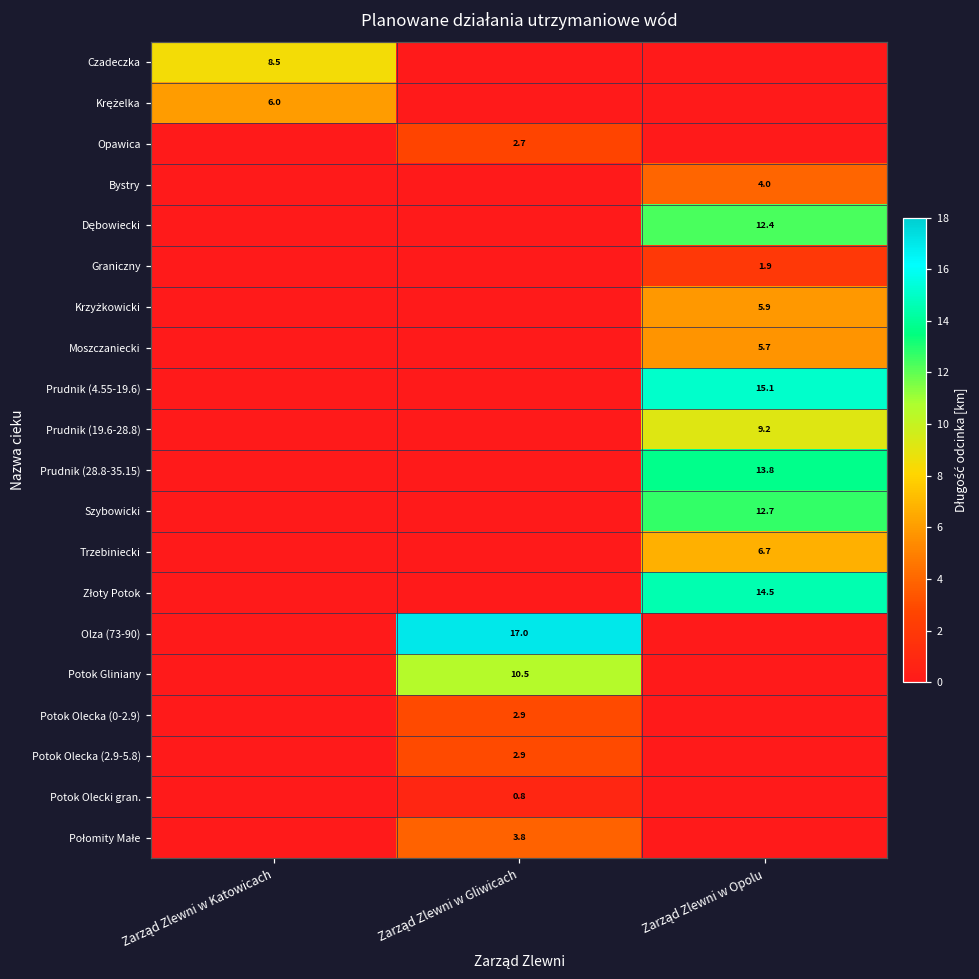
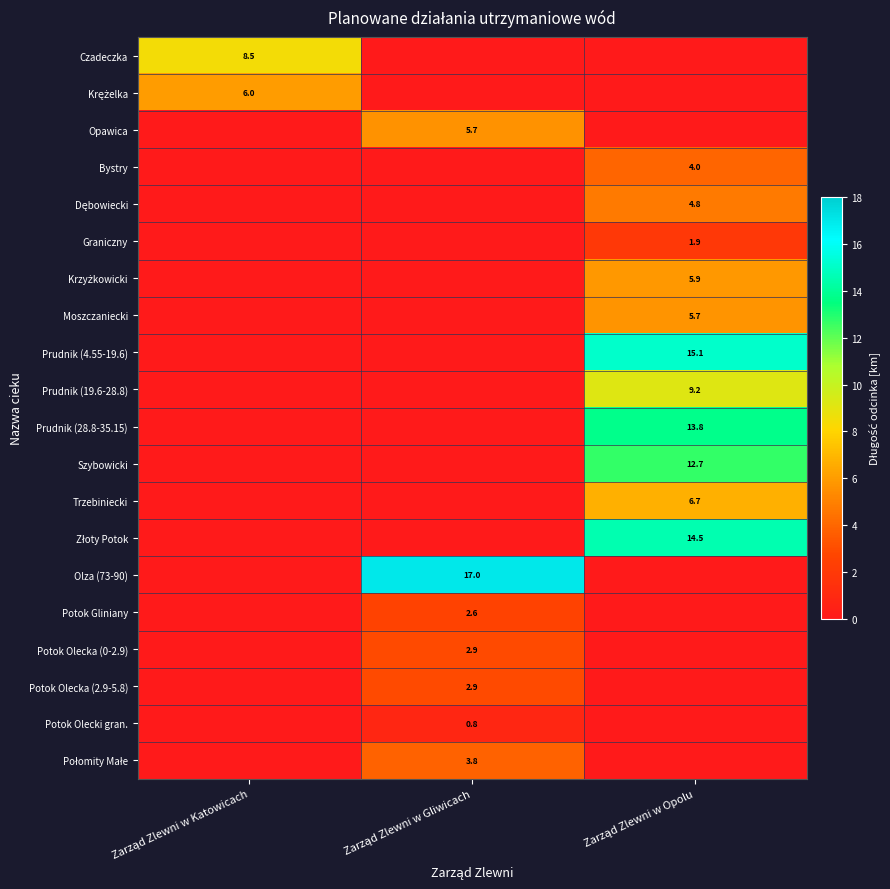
  {
    "Czadeczka": {
      "Zarząd Zlewni w Katowicach": 8.5
    },
    "Krężelka": {
      "Zarząd Zlewni w Katowicach": 6.0
    },
    "Opawica": {
-     "Zarząd Zlewni w Gliwicach": 2.7
+     "Zarząd Zlewni w Gliwicach": 5.7
    },
    "Bystry": {
      "Zarząd Zlewni w Opolu": 4.0
    },
    "Dębowiecki": {
-     "Zarząd Zlewni w Opolu": 12.4
+     "Zarząd Zlewni w Opolu": 4.8
    },
    "Graniczny": {
      "Zarząd Zlewni w Opolu": 1.9
    },
    "Krzyżkowicki": {
      "Zarząd Zlewni w Opolu": 5.9
    },
    "Moszczaniecki": {
      "Zarząd Zlewni w Opolu": 5.7
    },
    "Prudnik (4.55-19.6)": {
      "Zarząd Zlewni w Opolu": 15.1
    },
    "Prudnik (19.6-28.8)": {
      "Zarząd Zlewni w Opolu": 9.2
    },
    "Prudnik (28.8-35.15)": {
      "Zarząd Zlewni w Opolu": 13.8
    },
    "Szybowicki": {
      "Zarząd Zlewni w Opolu": 12.7
    },
    "Trzebiniecki": {
      "Zarząd Zlewni w Opolu": 6.7
    },
    "Złoty Potok": {
      "Zarząd Zlewni w Opolu": 14.5
    },
    "Olza (73-90)": {
      "Zarząd Zlewni w Gliwicach": 17.0
    },
    "Potok Gliniany": {
-     "Zarząd Zlewni w Gliwicach": 10.5
+     "Zarząd Zlewni w Gliwicach": 2.6
    },
    "Potok Olecka (0-2.9)": {
      "Zarząd Zlewni w Gliwicach": 2.9
    },
    "Potok Olecka (2.9-5.8)": {
      "Zarząd Zlewni w Gliwicach": 2.9
    },
    "Potok Olecki gran.": {
      "Zarząd Zlewni w Gliwicach": 0.8
    },
    "Połomity Małe": {
      "Zarząd Zlewni w Gliwicach": 3.8
    }
  }
